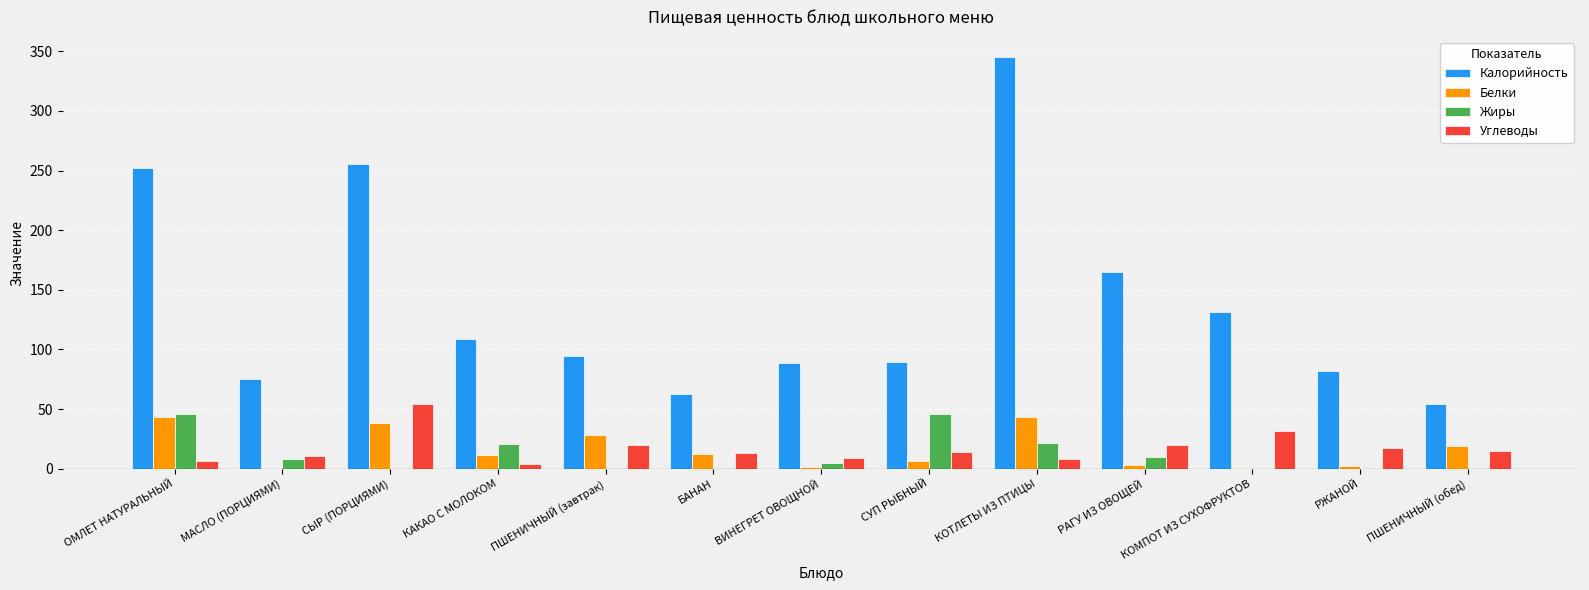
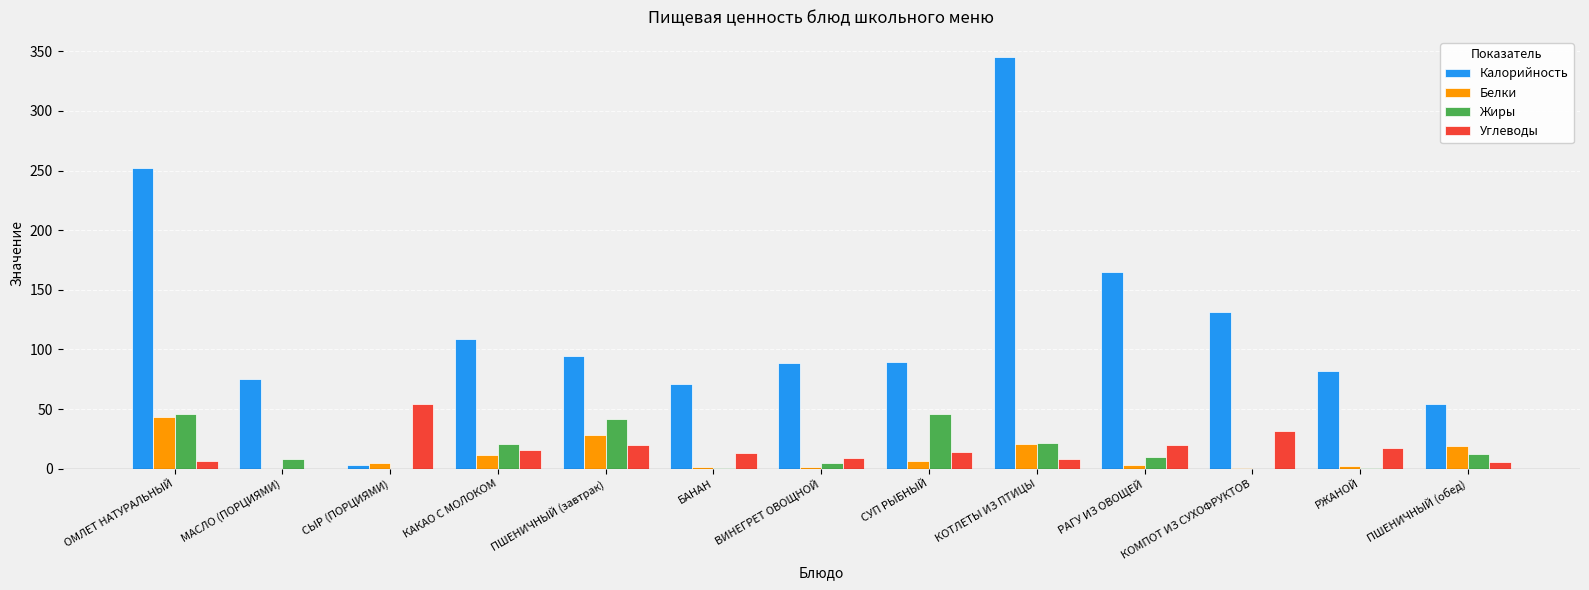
  {
    "Калорийность": {
      "ОМЛЕТ НАТУРАЛЬНЫЙ": 253,
      "МАСЛО (ПОРЦИЯМИ)": 75,
-     "СЫР (ПОРЦИЯМИ)": 255,
+     "СЫР (ПОРЦИЯМИ)": 4,
      "КАКАО С МОЛОКОМ": 109,
      "ПШЕНИЧНЫЙ (завтрак)": 95,
-     "БАНАН": 63,
+     "БАНАН": 71,
      "ВИНЕГРЕТ ОВОЩНОЙ": 88,
      "СУП РЫБНЫЙ": 90,
      "КОТЛЕТЫ ИЗ ПТИЦЫ": 345,
      "РАГУ ИЗ ОВОЩЕЙ": 165,
      "КОМПОТ ИЗ СУХОФРУКТОВ": 131,
      "РЖАНОЙ": 82,
      "ПШЕНИЧНЫЙ (обед)": 54
    },
    "Белки": {
      "ОМЛЕТ НАТУРАЛЬНЫЙ": 44,
-     "СЫР (ПОРЦИЯМИ)": 38,
+     "СЫР (ПОРЦИЯМИ)": 4,
      "КАКАО С МОЛОКОМ": 12,
      "ПШЕНИЧНЫЙ (завтрак)": 28,
-     "БАНАН": 12,
+     "БАНАН": 1,
      "СУП РЫБНЫЙ": 7,
-     "КОТЛЕТЫ ИЗ ПТИЦЫ": 44,
+     "КОТЛЕТЫ ИЗ ПТИЦЫ": 21,
      "РАГУ ИЗ ОВОЩЕЙ": 3,
      "РЖАНОЙ": 3,
      "ПШЕНИЧНЫЙ (обед)": 19
    },
    "Жиры": {
      "ОМЛЕТ НАТУРАЛЬНЫЙ": 46,
      "МАСЛО (ПОРЦИЯМИ)": 8,
      "СЫР (ПОРЦИЯМИ)": 0,
      "КАКАО С МОЛОКОМ": 21,
-     "ПШЕНИЧНЫЙ (завтрак)": 0,
+     "ПШЕНИЧНЫЙ (завтрак)": 41,
      "ВИНЕГРЕТ ОВОЩНОЙ": 5,
      "СУП РЫБНЫЙ": 46,
      "КОТЛЕТЫ ИЗ ПТИЦЫ": 22,
      "РАГУ ИЗ ОВОЩЕЙ": 10,
-     "ПШЕНИЧНЫЙ (обед)": 0
+     "ПШЕНИЧНЫЙ (обед)": 12
    },
    "Углеводы": {
      "ОМЛЕТ НАТУРАЛЬНЫЙ": 6,
-     "МАСЛО (ПОРЦИЯМИ)": 11,
+     "МАСЛО (ПОРЦИЯМИ)": 0,
      "СЫР (ПОРЦИЯМИ)": 55,
-     "КАКАО С МОЛОКОМ": 4,
+     "КАКАО С МОЛОКОМ": 16,
      "ПШЕНИЧНЫЙ (завтрак)": 20,
      "БАНАН": 13,
      "ВИНЕГРЕТ ОВОЩНОЙ": 9,
      "СУП РЫБНЫЙ": 14,
      "КОТЛЕТЫ ИЗ ПТИЦЫ": 8,
      "РАГУ ИЗ ОВОЩЕЙ": 20,
      "КОМПОТ ИЗ СУХОФРУКТОВ": 32,
      "РЖАНОЙ": 17,
-     "ПШЕНИЧНЫЙ (обед)": 15
+     "ПШЕНИЧНЫЙ (обед)": 5
    }
  }
